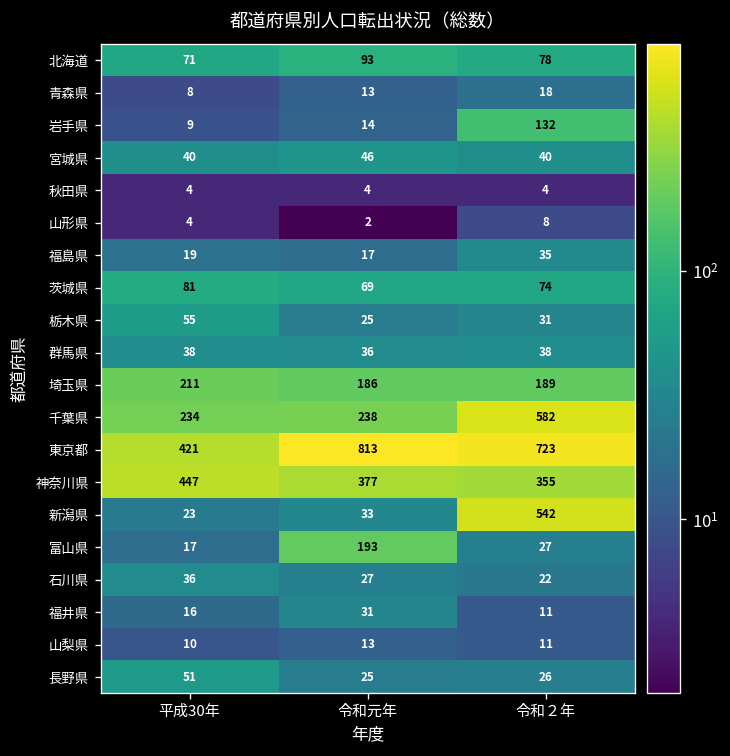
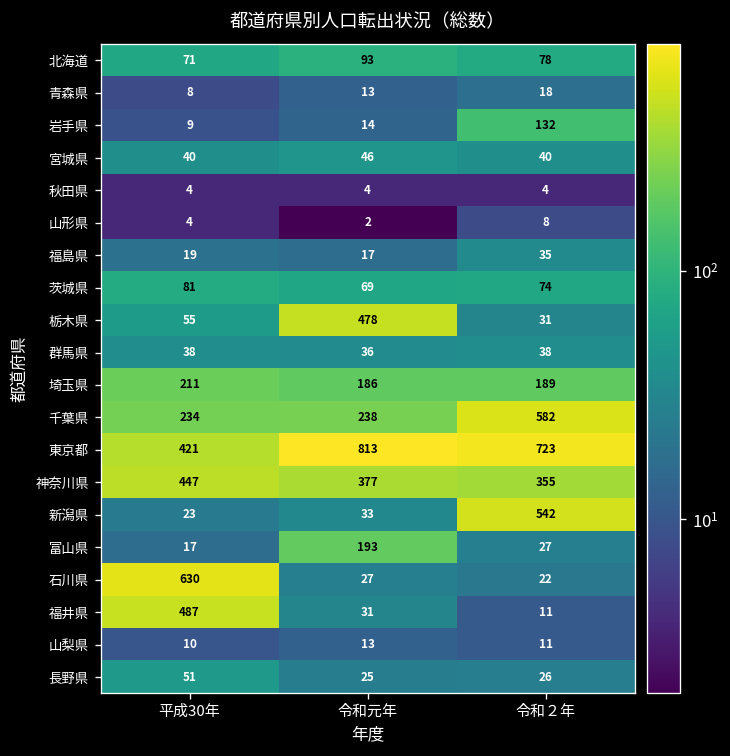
  {
    "北海道": {
      "平成30年": 71,
      "令和元年": 93,
      "令和２年": 78
    },
    "青森県": {
      "平成30年": 8,
      "令和元年": 13,
      "令和２年": 18
    },
    "岩手県": {
      "平成30年": 9,
      "令和元年": 14,
      "令和２年": 132
    },
    "宮城県": {
      "平成30年": 40,
      "令和元年": 46,
      "令和２年": 40
    },
    "秋田県": {
      "平成30年": 4,
      "令和元年": 4,
      "令和２年": 4
    },
    "山形県": {
      "平成30年": 4,
      "令和元年": 2,
      "令和２年": 8
    },
    "福島県": {
      "平成30年": 19,
      "令和元年": 17,
      "令和２年": 35
    },
    "茨城県": {
      "平成30年": 81,
      "令和元年": 69,
      "令和２年": 74
    },
    "栃木県": {
      "平成30年": 55,
-     "令和元年": 25,
+     "令和元年": 478,
      "令和２年": 31
    },
    "群馬県": {
      "平成30年": 38,
      "令和元年": 36,
      "令和２年": 38
    },
    "埼玉県": {
      "平成30年": 211,
      "令和元年": 186,
      "令和２年": 189
    },
    "千葉県": {
      "平成30年": 234,
      "令和元年": 238,
      "令和２年": 582
    },
    "東京都": {
      "平成30年": 421,
      "令和元年": 813,
      "令和２年": 723
    },
    "神奈川県": {
      "平成30年": 447,
      "令和元年": 377,
      "令和２年": 355
    },
    "新潟県": {
      "平成30年": 23,
      "令和元年": 33,
      "令和２年": 542
    },
    "富山県": {
      "平成30年": 17,
      "令和元年": 193,
      "令和２年": 27
    },
    "石川県": {
-     "平成30年": 36,
+     "平成30年": 630,
      "令和元年": 27,
      "令和２年": 22
    },
    "福井県": {
-     "平成30年": 16,
+     "平成30年": 487,
      "令和元年": 31,
      "令和２年": 11
    },
    "山梨県": {
      "平成30年": 10,
      "令和元年": 13,
      "令和２年": 11
    },
    "長野県": {
      "平成30年": 51,
      "令和元年": 25,
      "令和２年": 26
    }
  }
